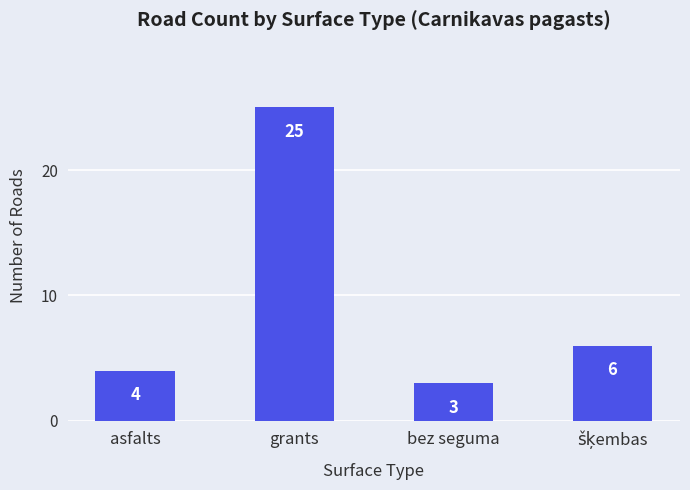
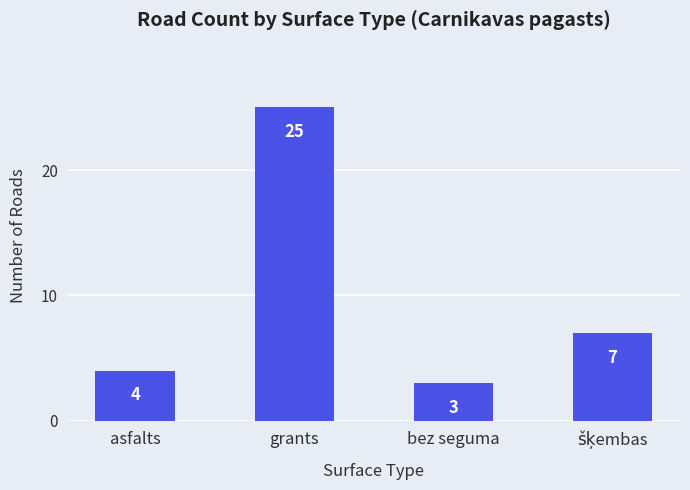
  {
    "asfalts": 4,
    "grants": 25,
    "bez seguma": 3,
-   "šķembas": 6
+   "šķembas": 7
  }
